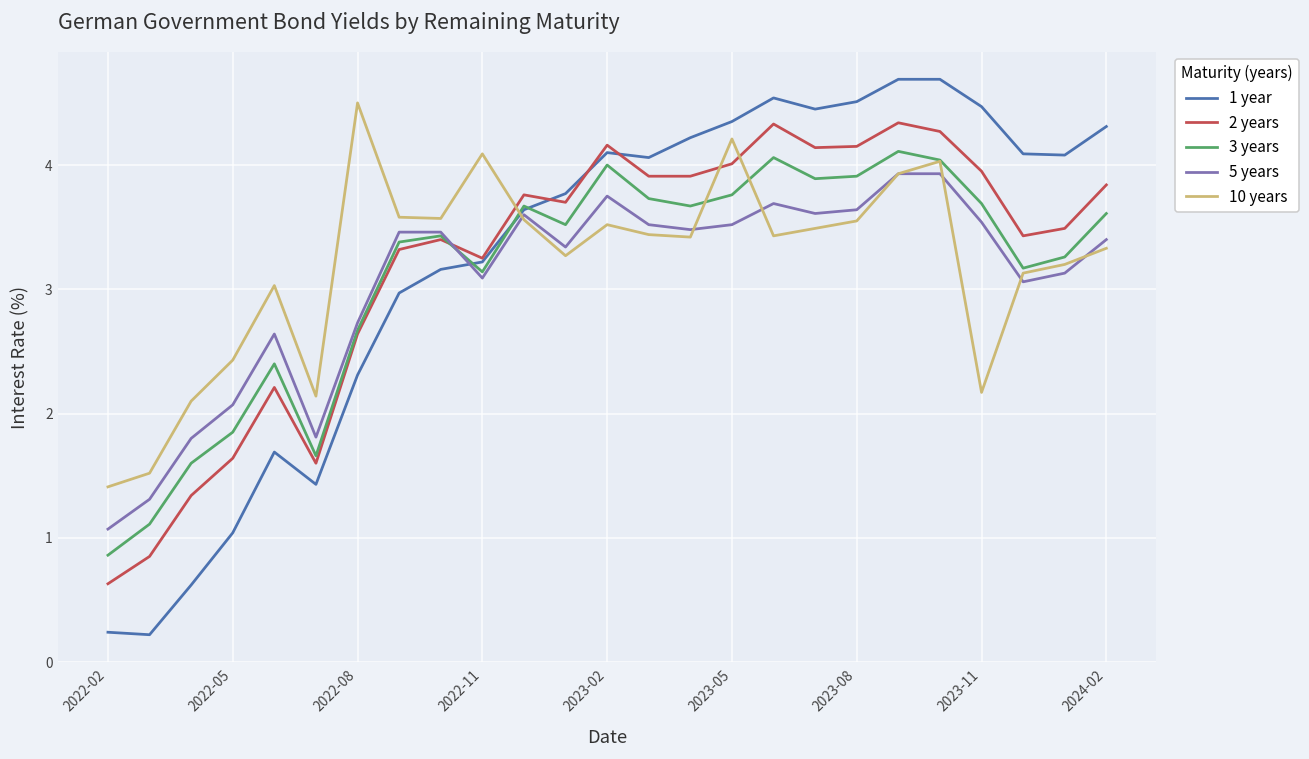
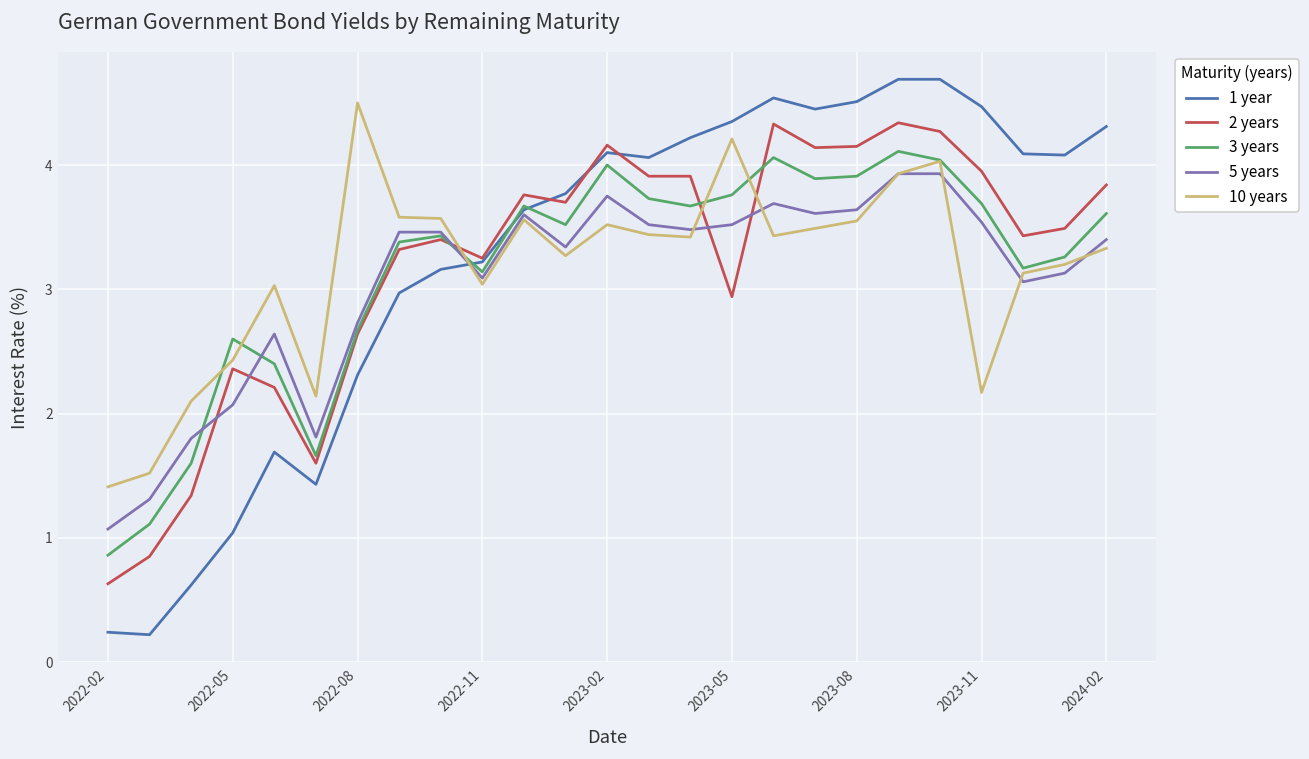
  {
    "2 years": {
      "2022-02": 0.63,
-     "2022-05": 1.64,
+     "2022-05": 2.36,
      "2022-08": 2.64,
      "2022-11": 3.25,
      "2023-02": 4.16,
-     "2023-05": 4.01,
+     "2023-05": 2.94,
      "2023-08": 4.15,
      "2023-11": 3.95,
      "2024-02": 3.84
    },
    "3 years": {
      "2022-02": 0.86,
-     "2022-05": 1.85,
+     "2022-05": 2.60,
      "2022-08": 2.67,
      "2022-11": 3.14,
      "2023-02": 4.00,
      "2023-05": 3.76,
      "2023-08": 3.91,
      "2023-11": 3.69,
      "2024-02": 3.61
    },
    "10 years": {
      "2022-02": 1.41,
      "2022-05": 2.43,
      "2022-08": 4.50,
-     "2022-11": 4.09,
+     "2022-11": 3.04,
      "2023-02": 3.52,
      "2023-05": 4.21,
      "2023-08": 3.55,
      "2023-11": 2.17,
      "2024-02": 3.33
    }
  }
